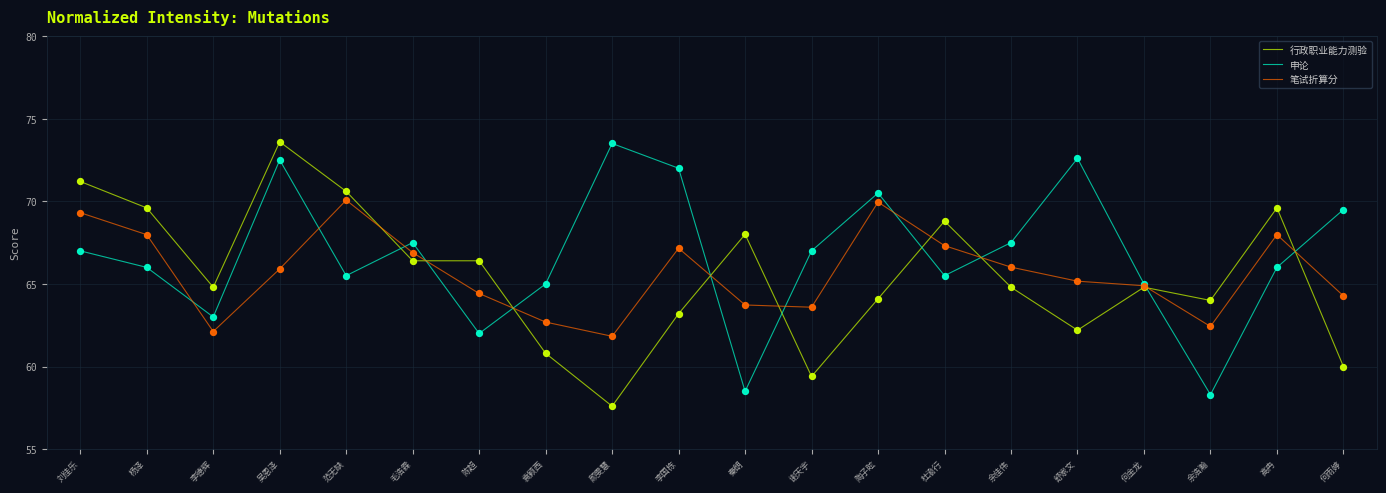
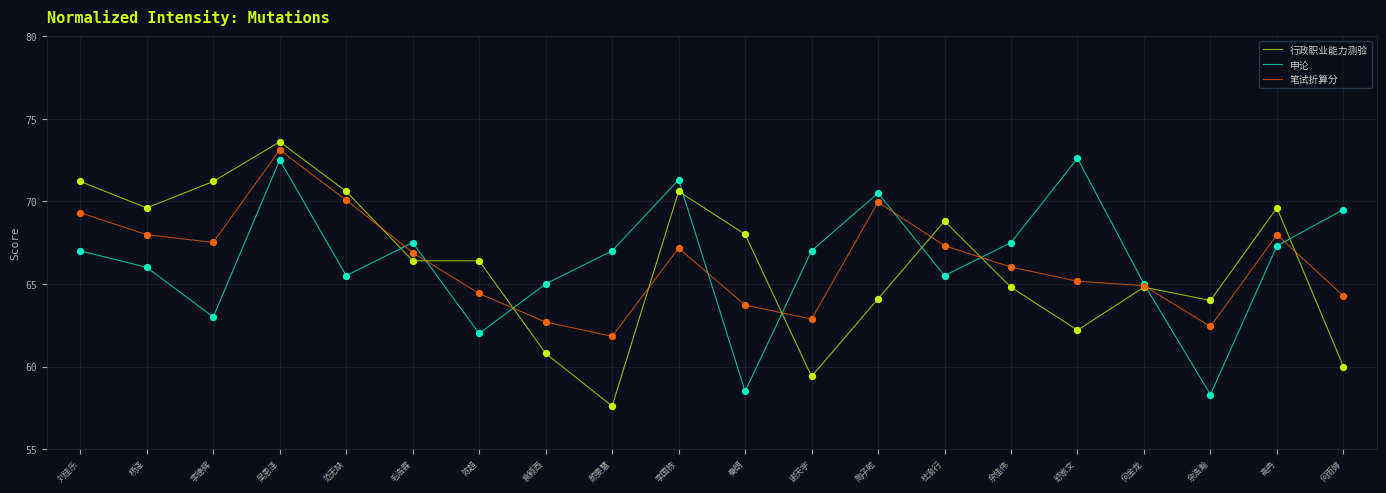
  {
    "行政职业能力测验": {
      "刘佳乐": 71.2,
      "杨泽": 69.6,
-     "李德辉": 64.8,
+     "李德辉": 71.2,
      "吴恩泽": 73.6,
      "范无缺": 70.6,
      "毛浩霖": 66.4,
      "陈超": 66.4,
      "袁颖西": 60.8,
      "颜雯慧": 57.6,
-     "李国栋": 63.2,
+     "李国栋": 70.6,
      "秦朗": 68.0,
      "谢天宇": 59.4,
      "陶子眩": 64.1,
      "杜渝行": 68.8,
      "余佳伟": 64.8,
      "舒家文": 62.2,
      "余浩瀚": 64.0,
      "高冉": 69.6,
      "何雨婷": 60.0
    },
    "申论": {
      "刘佳乐": 67.0,
      "杨泽": 66.0,
      "李德辉": 63.0,
      "吴恩泽": 72.5,
      "范无缺": 65.5,
      "毛浩霖": 67.5,
      "陈超": 62.0,
      "袁颖西": 65.0,
-     "颜雯慧": 73.5,
-     "李国栋": 72.0,
+     "颜雯慧": 67.0,
+     "李国栋": 71.3,
      "秦朗": 58.5,
      "谢天宇": 67.0,
      "陶子眩": 70.5,
      "杜渝行": 65.5,
      "余佳伟": 67.5,
      "舒家文": 72.6,
      "余浩瀚": 58.3,
-     "高冉": 66.0,
+     "高冉": 67.3,
      "何雨婷": 69.5
    },
    "笔试折算分": {
      "刘佳乐": 69.3,
      "杨泽": 68.0,
-     "李德辉": 62.1,
-     "吴恩泽": 65.9,
+     "李德辉": 67.5,
+     "吴恩泽": 73.1,
      "范无缺": 70.1,
      "毛浩霖": 66.9,
      "陈超": 64.4,
      "袁颖西": 62.7,
      "颜雯慧": 61.8,
      "李国栋": 67.2,
      "秦朗": 63.7,
-     "谢天宇": 63.6,
+     "谢天宇": 62.9,
      "陶子眩": 70.0,
      "杜渝行": 67.3,
      "余佳伟": 66.0,
      "舒家文": 65.2,
      "余浩瀚": 62.4,
      "高冉": 68.0,
      "何雨婷": 64.3
    }
  }
